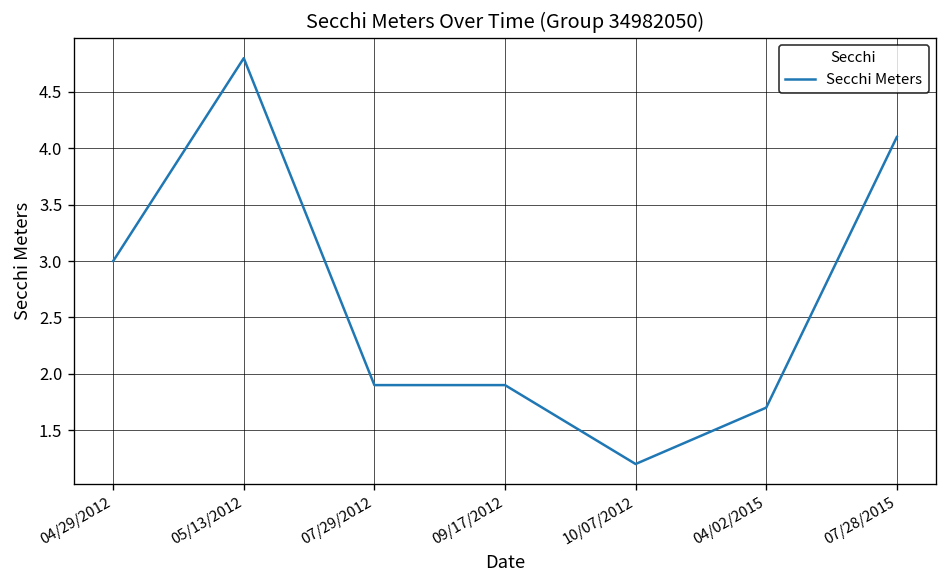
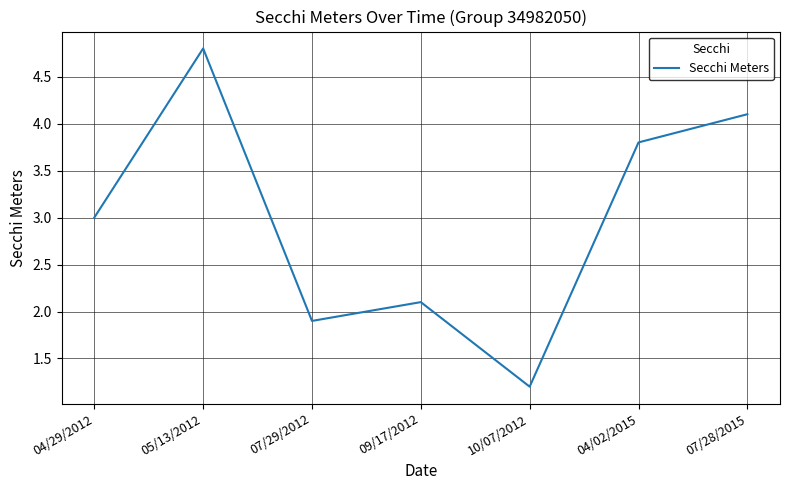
  {
    "04/29/2012": 3.0,
    "05/13/2012": 4.8,
    "07/29/2012": 1.9,
-   "09/17/2012": 1.9,
+   "09/17/2012": 2.1,
    "10/07/2012": 1.2,
-   "04/02/2015": 1.7,
+   "04/02/2015": 3.8,
    "07/28/2015": 4.1
  }
